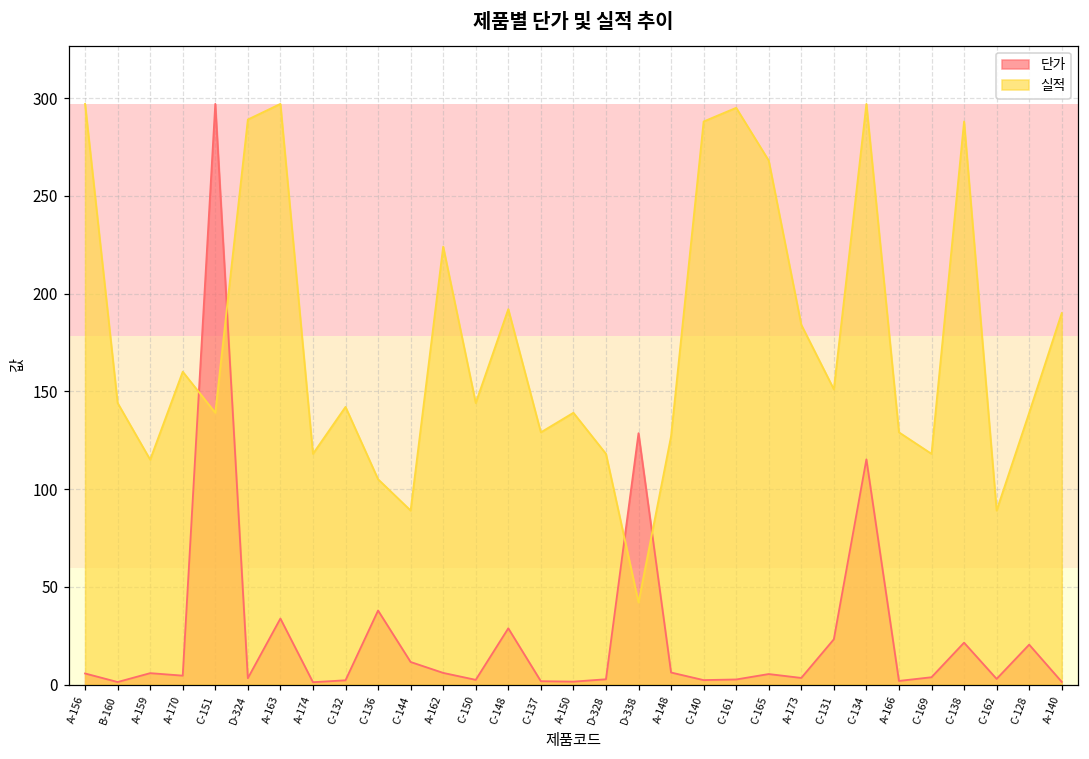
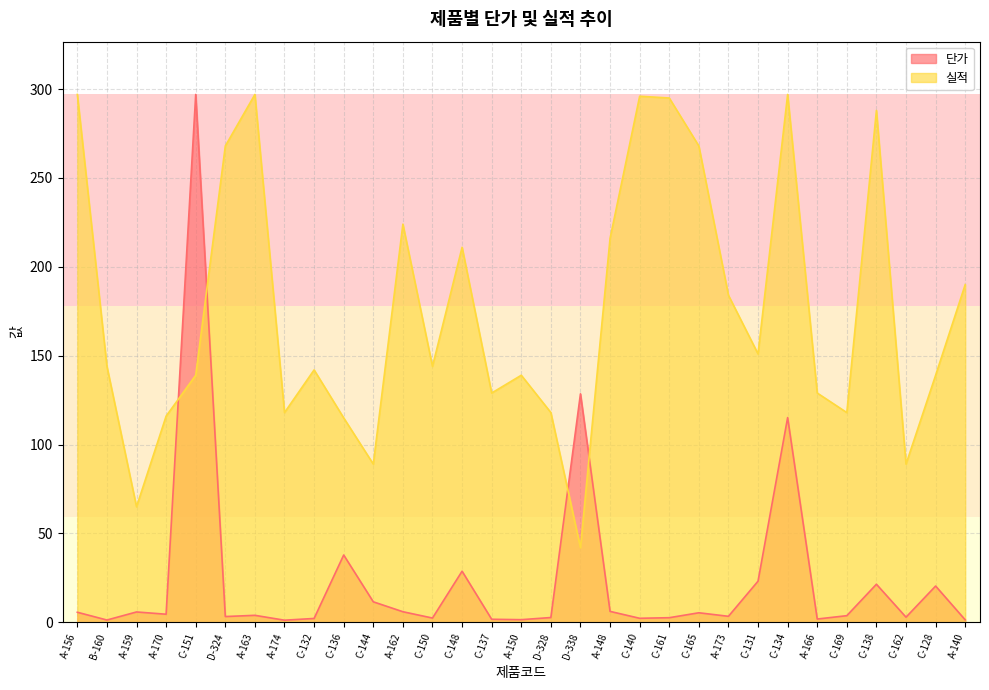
  {
    "단가": {
      "A-156": 6,
      "B-160": 1,
      "A-159": 6,
      "A-170": 5,
      "C-151": 297,
      "D-324": 3,
-     "A-163": 34,
+     "A-163": 4,
      "A-174": 1,
      "C-132": 2,
      "C-136": 38,
      "C-144": 12,
      "A-162": 6,
      "C-150": 2,
      "C-148": 29,
      "C-137": 2,
      "A-150": 1,
      "D-328": 3,
      "D-338": 129,
      "A-148": 6,
      "C-140": 2,
      "C-161": 3,
      "C-165": 5,
      "A-173": 3,
      "C-131": 23,
      "C-134": 115,
      "A-166": 2,
      "C-169": 4,
      "C-138": 21,
      "C-162": 3,
      "C-128": 20,
      "A-140": 1
    },
    "실적": {
      "A-156": 297,
      "B-160": 144,
-     "A-159": 115,
-     "A-170": 160,
+     "A-159": 65,
+     "A-170": 116,
      "C-151": 139,
-     "D-324": 289,
+     "D-324": 268,
      "A-163": 297,
      "A-174": 118,
      "C-132": 142,
-     "C-136": 105,
+     "C-136": 115,
      "C-144": 89,
      "A-162": 224,
      "C-150": 144,
-     "C-148": 192,
+     "C-148": 211,
      "C-137": 129,
      "A-150": 139,
      "D-328": 118,
      "D-338": 42,
-     "A-148": 127,
-     "C-140": 288,
+     "A-148": 216,
+     "C-140": 296,
      "C-161": 295,
      "C-165": 268,
      "A-173": 184,
      "C-131": 151,
      "C-134": 297,
      "A-166": 129,
      "C-169": 118,
      "C-138": 288,
      "C-162": 89,
      "C-128": 139,
      "A-140": 190
    }
  }
